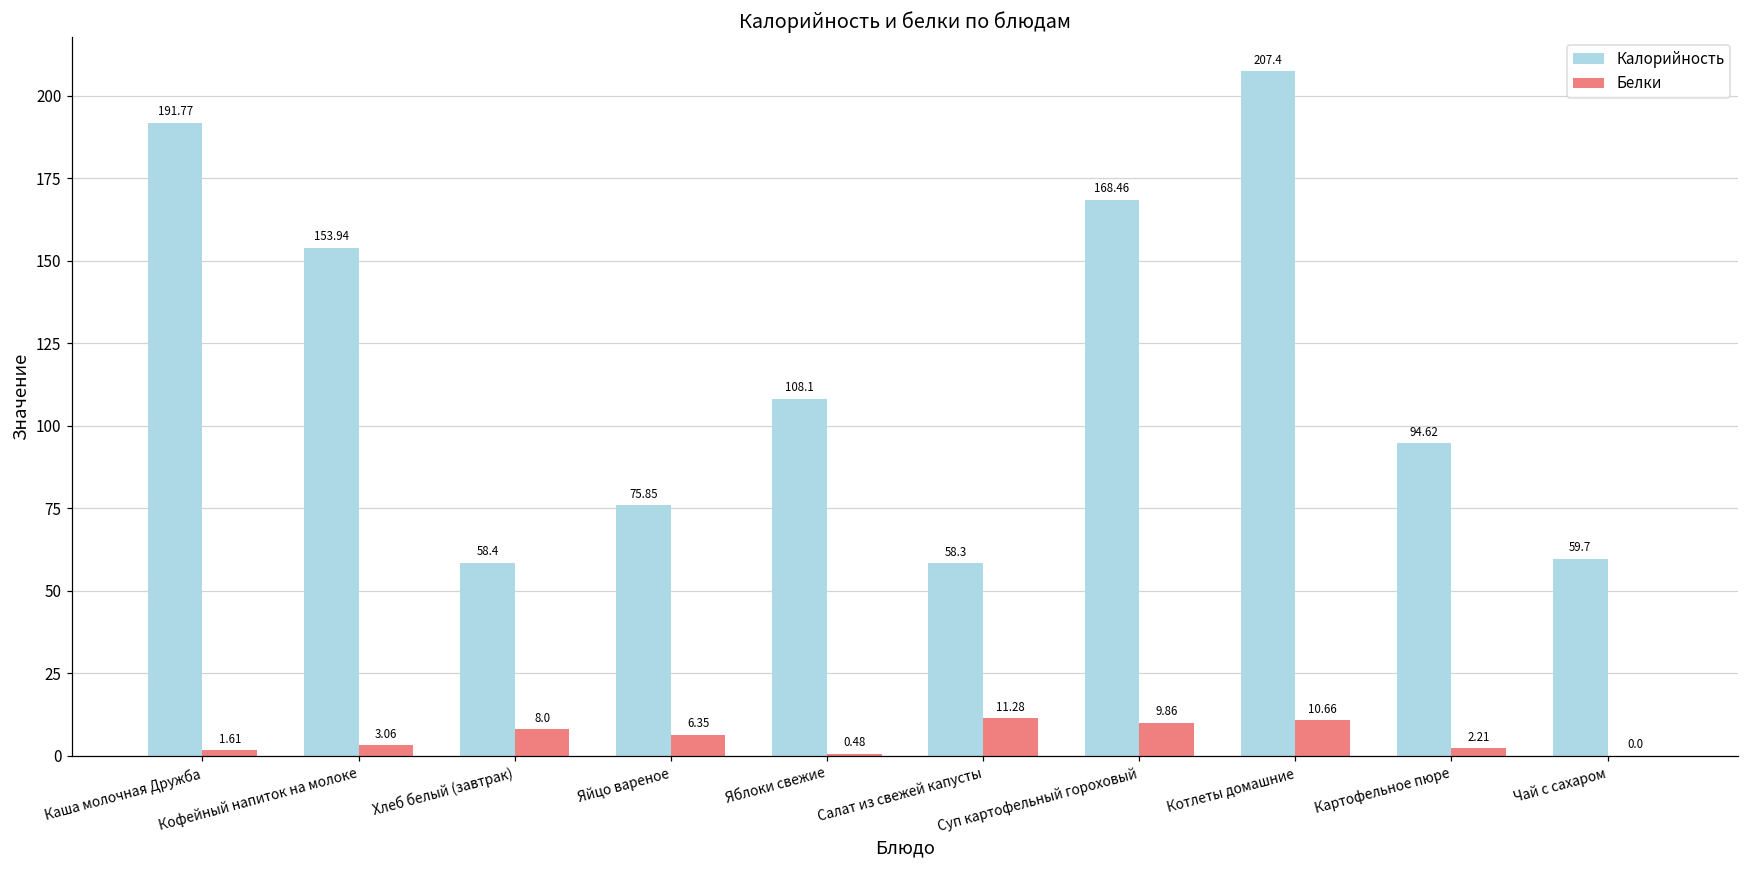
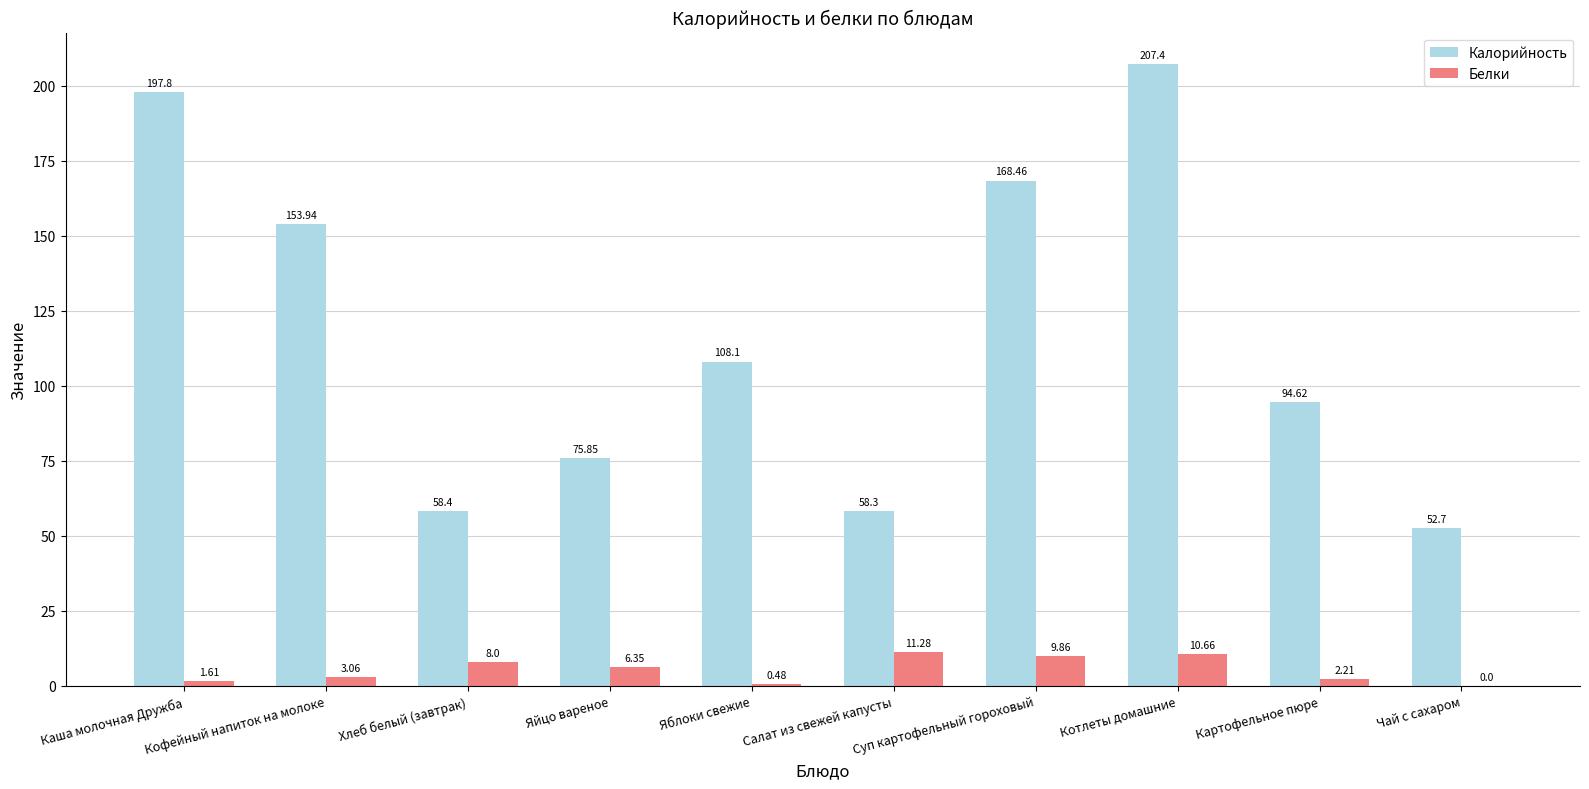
  {
    "Калорийность": {
-     "Каша молочная Дружба": 191.77,
+     "Каша молочная Дружба": 197.8,
      "Кофейный напиток на молоке": 153.94,
      "Хлеб белый (завтрак)": 58.4,
      "Яйцо вареное": 75.85,
      "Яблоки свежие": 108.1,
      "Салат из свежей капусты": 58.3,
      "Суп картофельный гороховый": 168.46,
      "Котлеты домашние": 207.4,
      "Картофельное пюре": 94.62,
-     "Чай с сахаром": 59.7
+     "Чай с сахаром": 52.7
    },
    "Белки": {
      "Каша молочная Дружба": 1.61,
      "Кофейный напиток на молоке": 3.06,
      "Хлеб белый (завтрак)": 8.0,
      "Яйцо вареное": 6.35,
      "Яблоки свежие": 0.48,
      "Салат из свежей капусты": 11.28,
      "Суп картофельный гороховый": 9.86,
      "Котлеты домашние": 10.66,
      "Картофельное пюре": 2.21,
      "Чай с сахаром": 0.0
    }
  }
